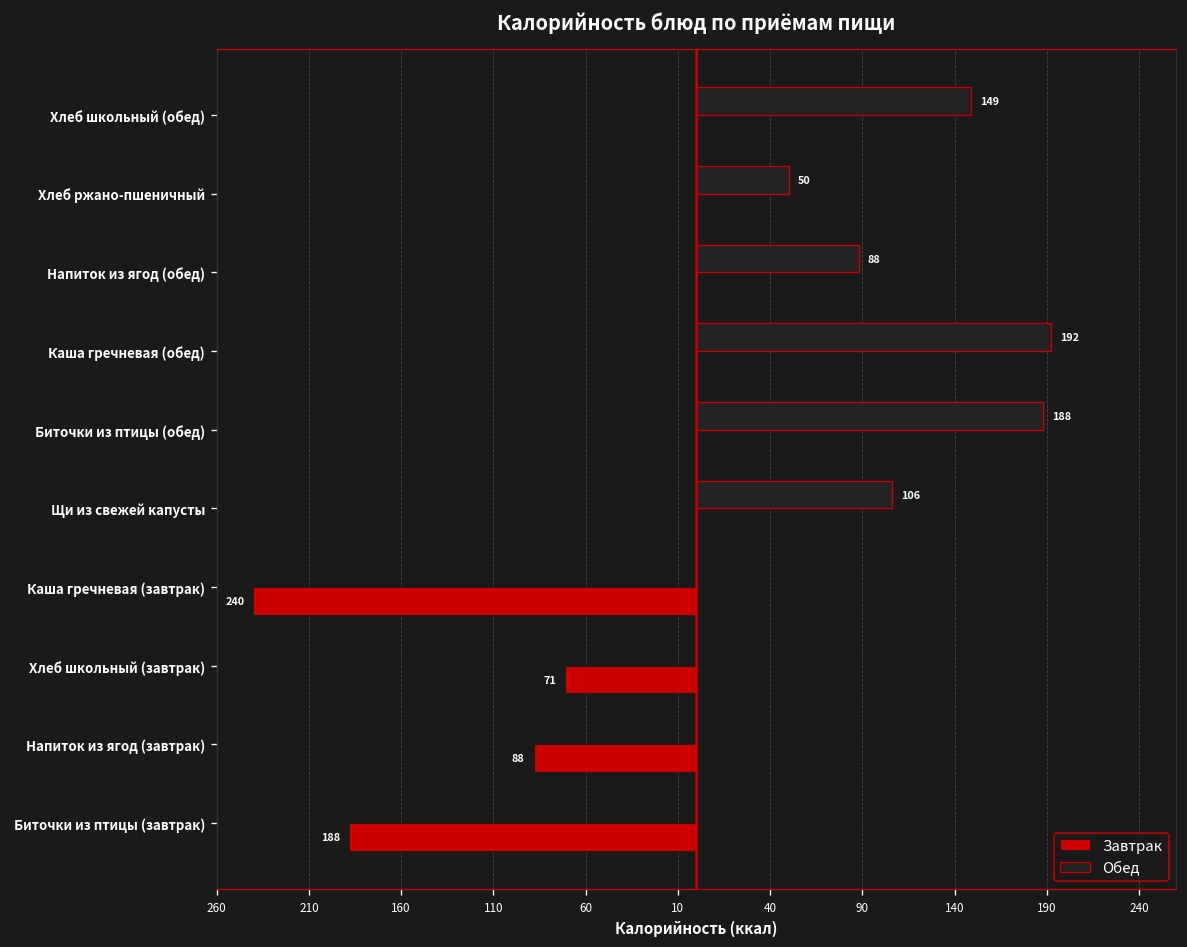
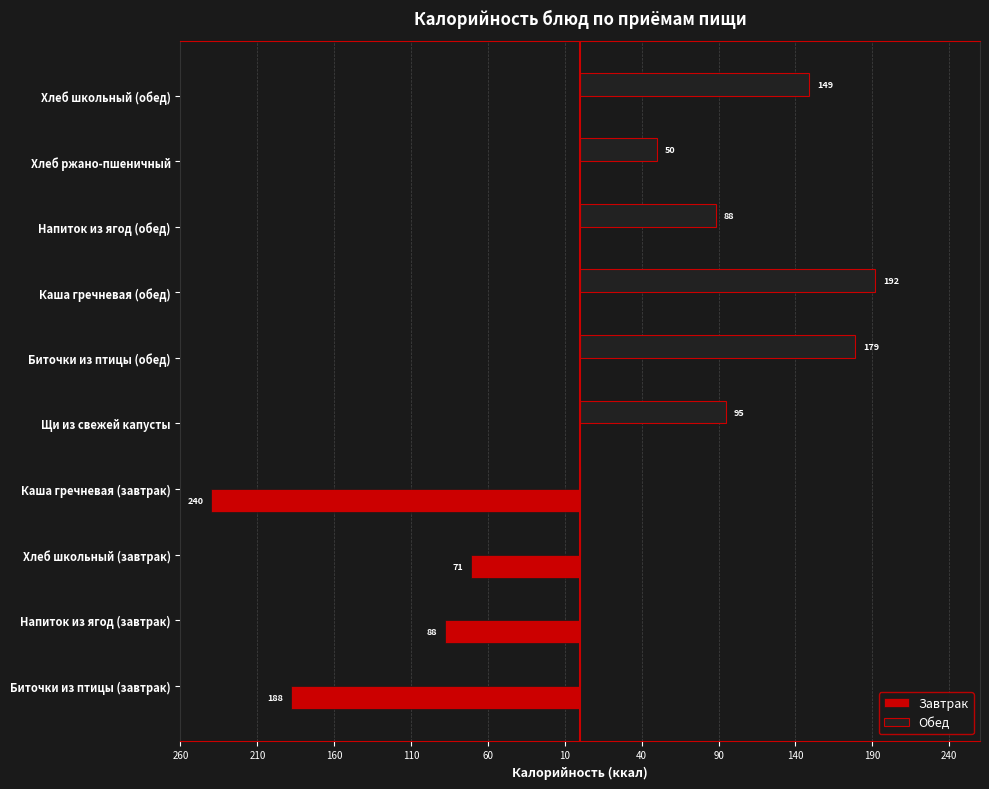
  {
    "Обед": {
      "Хлеб школьный (обед)": 149,
      "Хлеб ржано-пшеничный": 50,
      "Напиток из ягод (обед)": 88,
      "Каша гречневая (обед)": 192,
-     "Биточки из птицы (обед)": 188,
-     "Щи из свежей капусты": 106
+     "Биточки из птицы (обед)": 179,
+     "Щи из свежей капусты": 95
    }
  }
